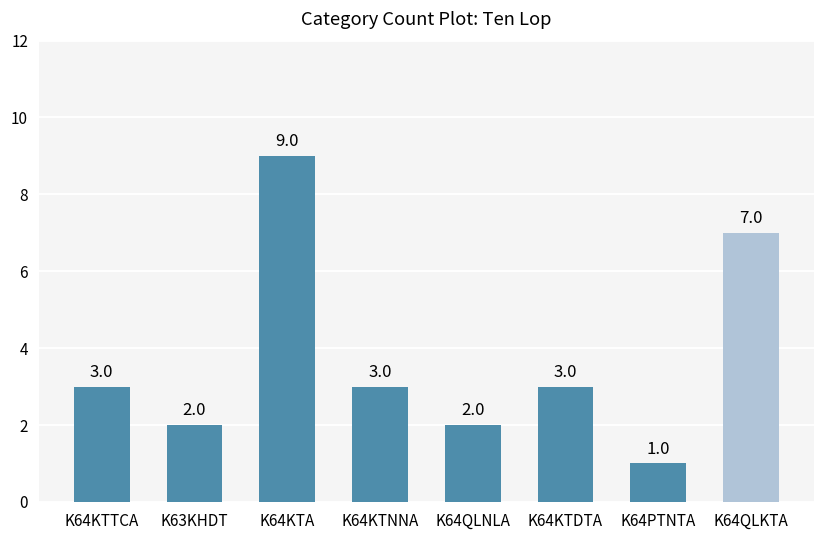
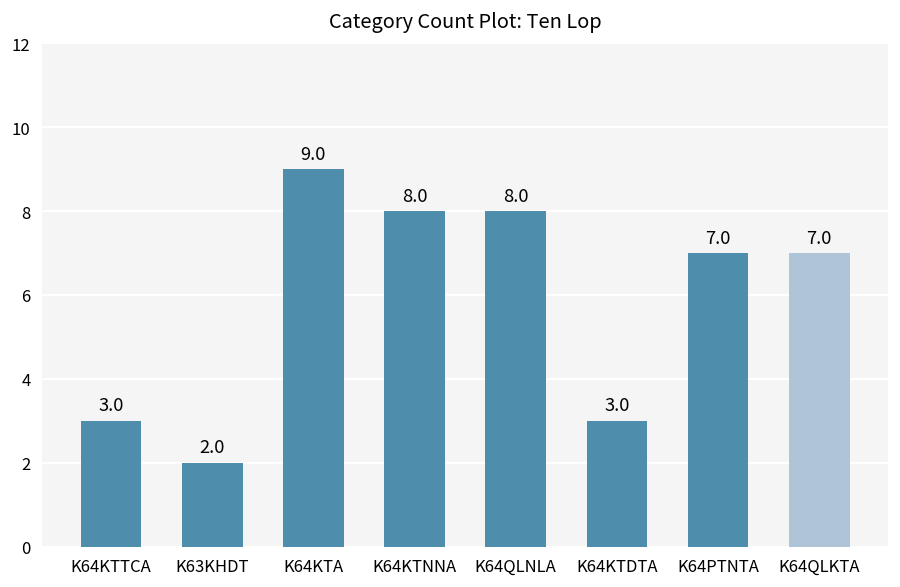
  {
    "K64KTTCA": 3.0,
    "K63KHDT": 2.0,
    "K64KTA": 9.0,
-   "K64KTNNA": 3.0,
-   "K64QLNLA": 2.0,
+   "K64KTNNA": 8.0,
+   "K64QLNLA": 8.0,
    "K64KTDTA": 3.0,
-   "K64PTNTA": 1.0,
+   "K64PTNTA": 7.0,
    "K64QLKTA": 7.0
  }
